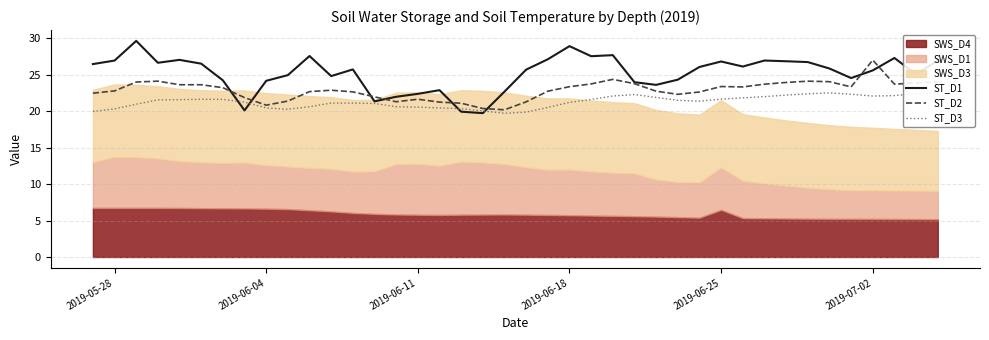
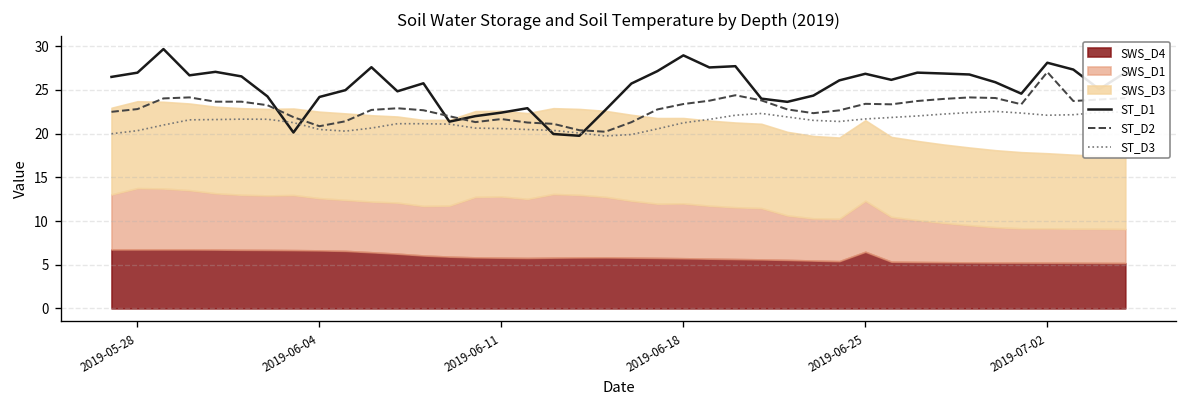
  {
    "ST_D1": {
      "2019-05-28": 27,
      "2019-06-04": 24,
      "2019-06-18": 29,
      "2019-06-25": 27,
-     "2019-07-02": 26
+     "2019-07-02": 28
    },
    "SWS_D4": {
      "2019-05-28": 7,
      "2019-06-04": 7,
      "2019-06-11": 6,
      "2019-06-18": 6,
      "2019-06-25": 6,
      "2019-07-02": 5
    },
    "ST_D2": {
      "2019-05-28": 23,
      "2019-06-04": 21,
      "2019-06-11": 22,
      "2019-06-18": 23,
      "2019-06-25": 23,
      "2019-07-02": 27
    },
    "ST_D3": {
      "2019-05-28": 20,
      "2019-06-04": 20,
      "2019-06-11": 21,
      "2019-06-18": 21,
      "2019-07-02": 22
    }
  }
